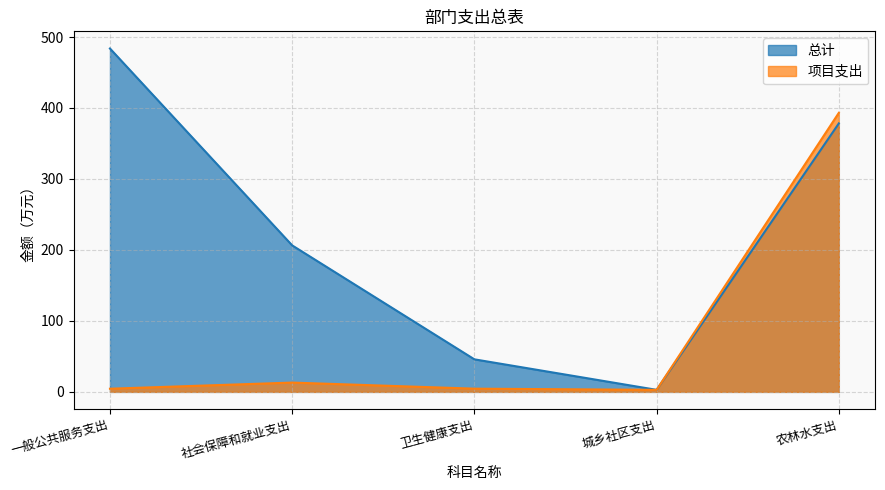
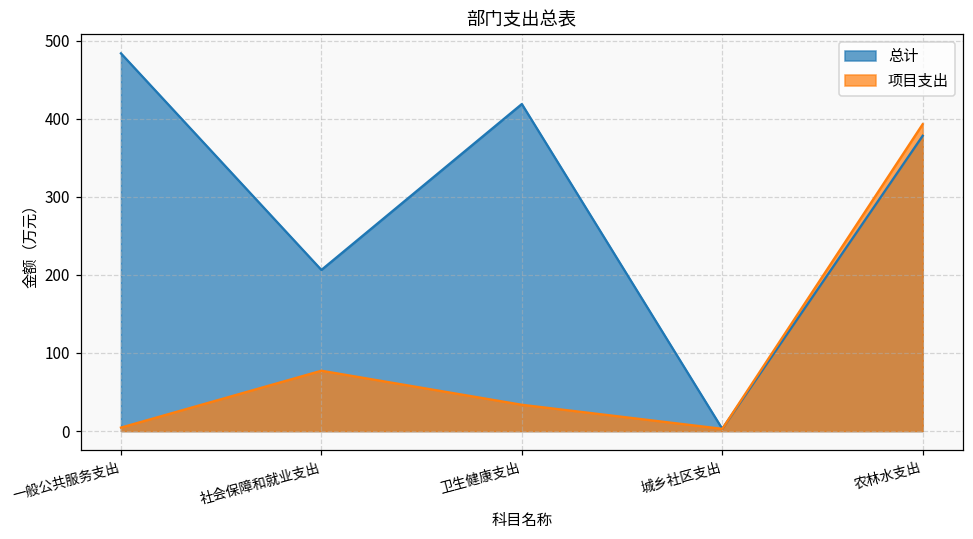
  {
    "总计": {
      "一般公共服务支出": 480,
      "社会保障和就业支出": 210,
-     "卫生健康支出": 50,
+     "卫生健康支出": 420,
      "农林水支出": 380
    },
    "项目支出": {
      "一般公共服务支出": 0,
-     "社会保障和就业支出": 10,
-     "卫生健康支出": 0,
+     "社会保障和就业支出": 80,
+     "卫生健康支出": 30,
      "农林水支出": 390
    }
  }
